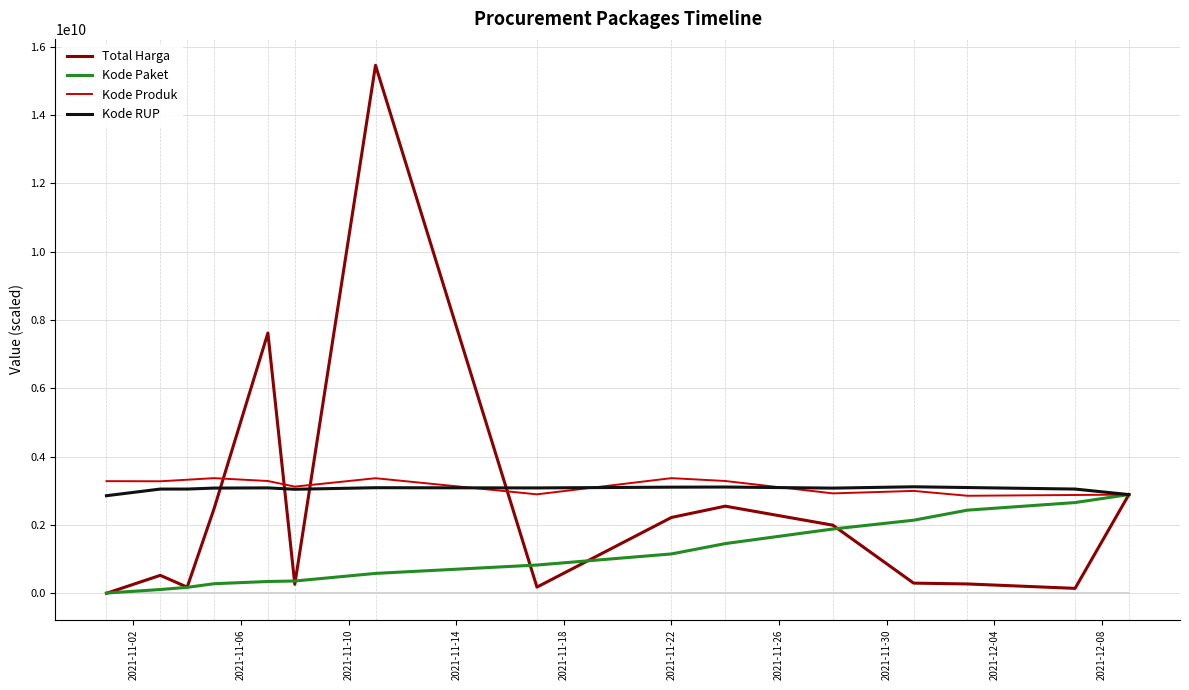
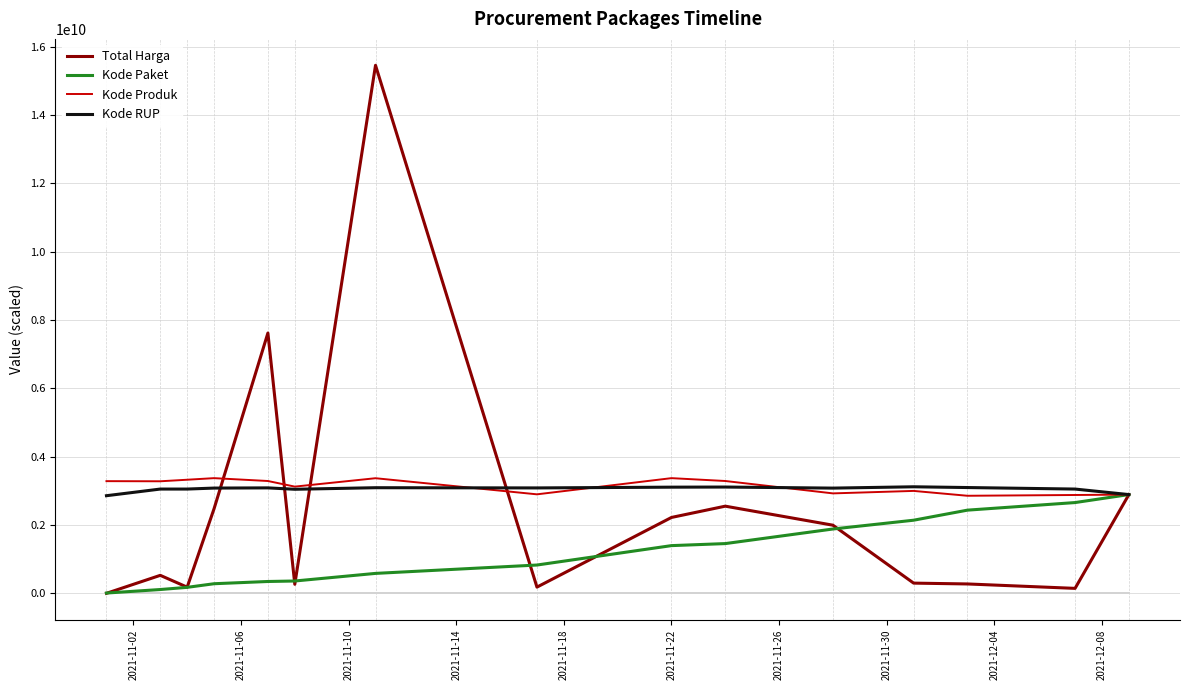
  {
    "Total Harga": {
      "2021-11-22": 2200000000
    },
    "Kode Paket": {
-     "2021-11-22": 1200000000
+     "2021-11-22": 1400000000
    },
    "Kode Produk": {
      "2021-11-22": 3400000000
    },
    "Kode RUP": {
      "2021-11-22": 3100000000
    }
  }
